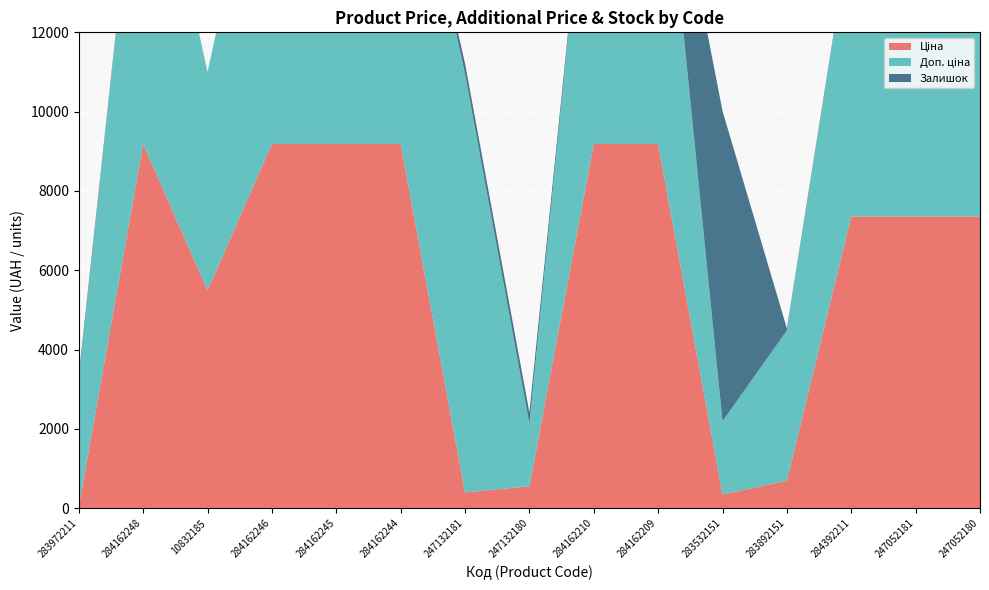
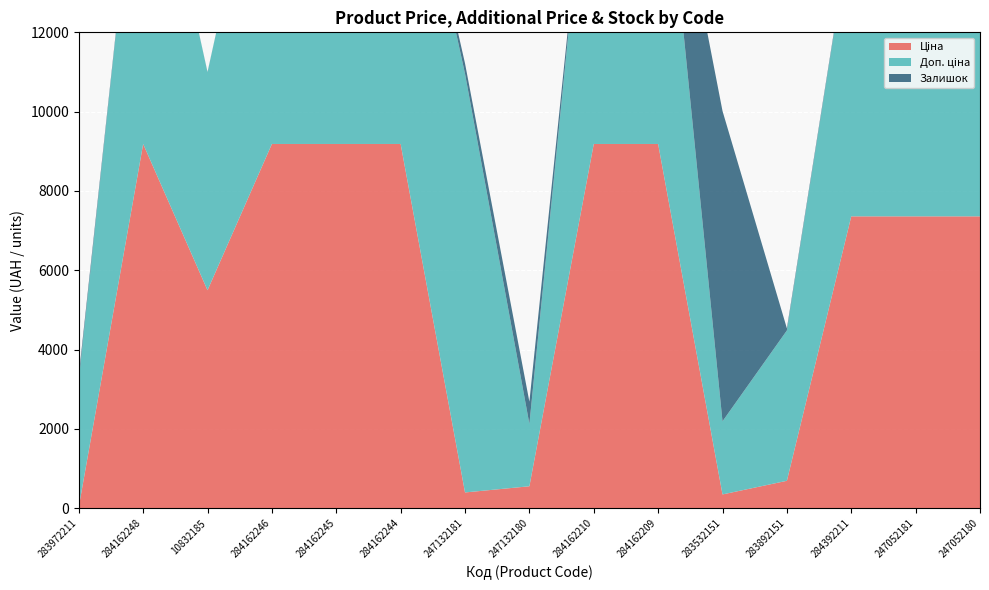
  {
    "Ціна": {
      "284162248": 9200,
      "10832185": 5500,
      "284162246": 9200,
      "284162245": 9200,
      "284162244": 9200,
      "247132181": 400,
      "247132180": 600,
      "284162210": 9200,
      "284162209": 9200,
      "283532151": 300,
      "283892151": 700,
      "284392211": 7400,
      "247052181": 7400,
      "247052180": 7400
    },
    "Доп. ціна": {
      "283972211": 3200,
      "247132181": 10600,
      "247132180": 1600,
      "283532151": 1800
    },
    "Залишок": {
      "283972211": 100,
      "247132181": 300,
-     "247132180": 300,
+     "247132180": 600,
      "283532151": 7800
    }
  }
